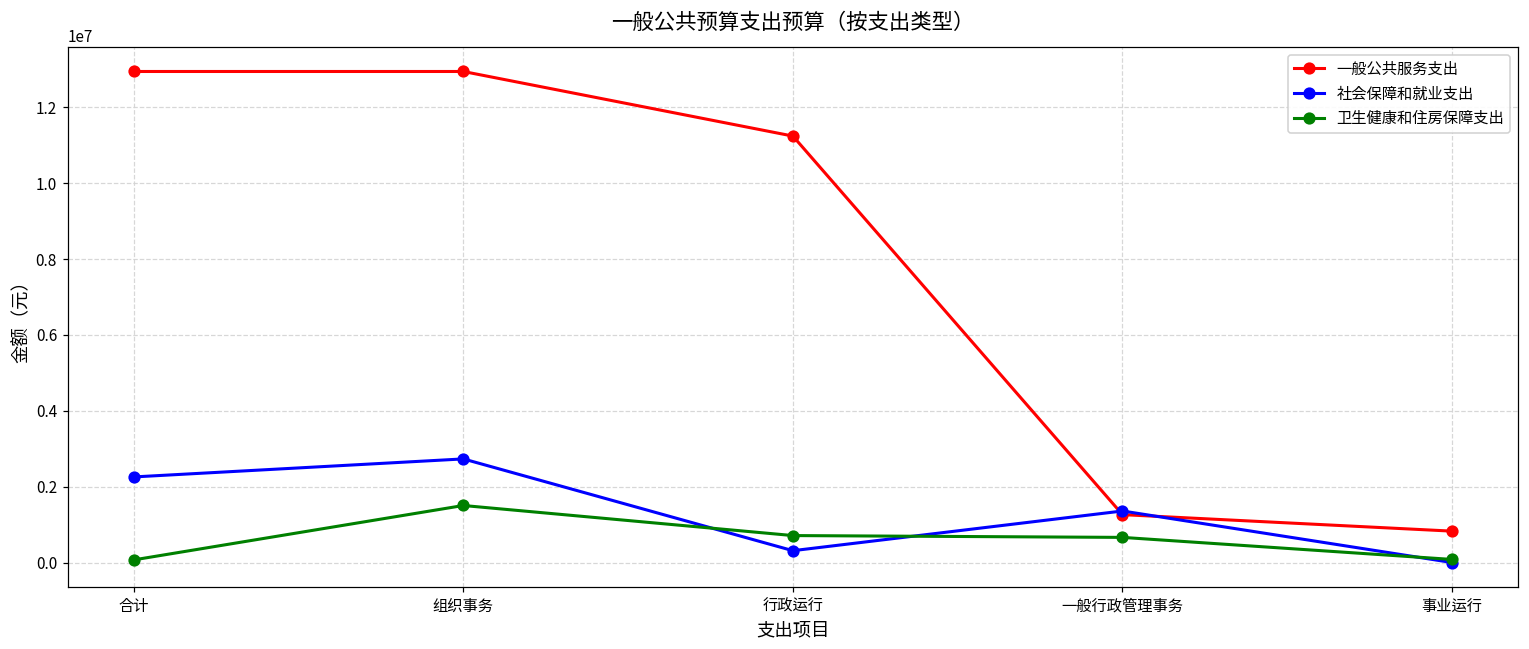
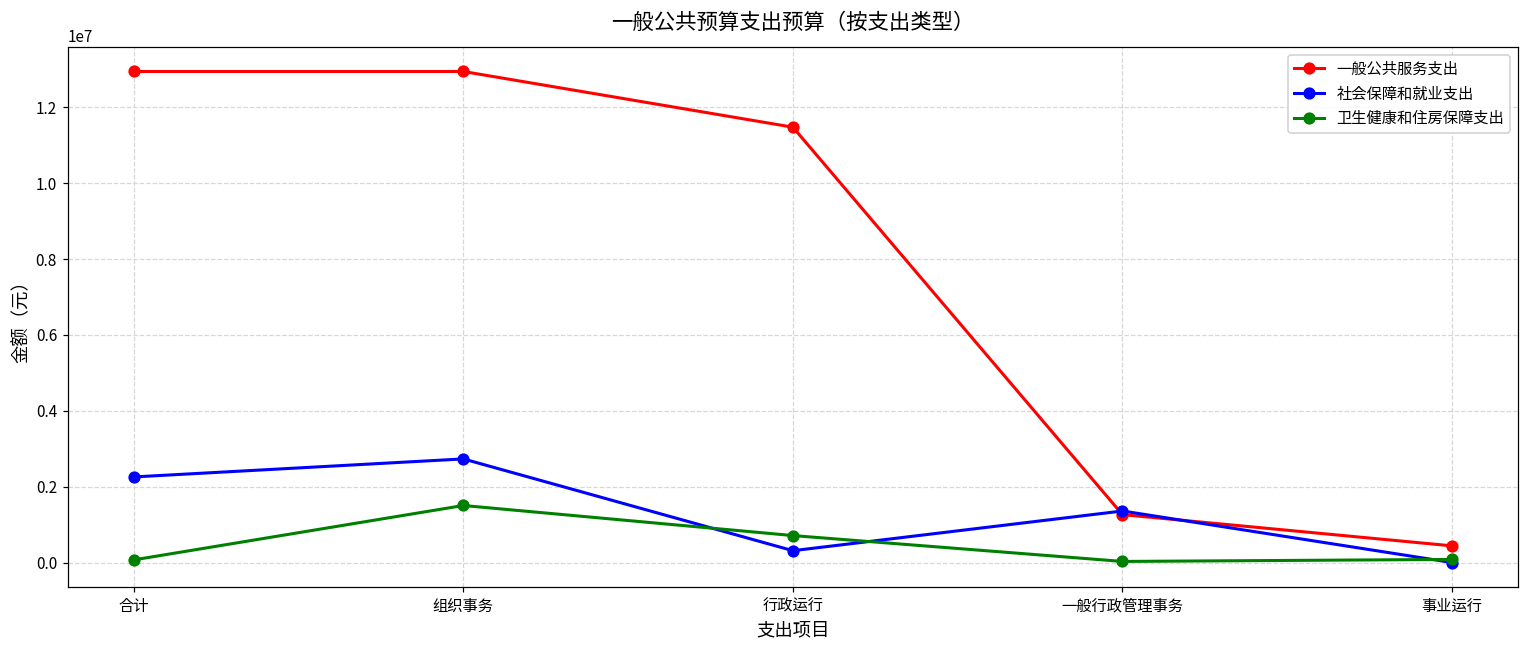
  {
    "一般公共服务支出": {
      "合计": 12900000,
      "组织事务": 12900000,
-     "行政运行": 11200000,
+     "行政运行": 11500000,
      "一般行政管理事务": 1300000,
-     "事业运行": 800000
+     "事业运行": 400000
    },
    "社会保障和就业支出": {
      "合计": 2300000,
      "组织事务": 2700000,
      "行政运行": 300000,
      "一般行政管理事务": 1400000,
      "事业运行": 0
    },
    "卫生健康和住房保障支出": {
      "合计": 100000,
      "组织事务": 1500000,
      "行政运行": 700000,
-     "一般行政管理事务": 700000,
+     "一般行政管理事务": 0,
      "事业运行": 100000
    }
  }
